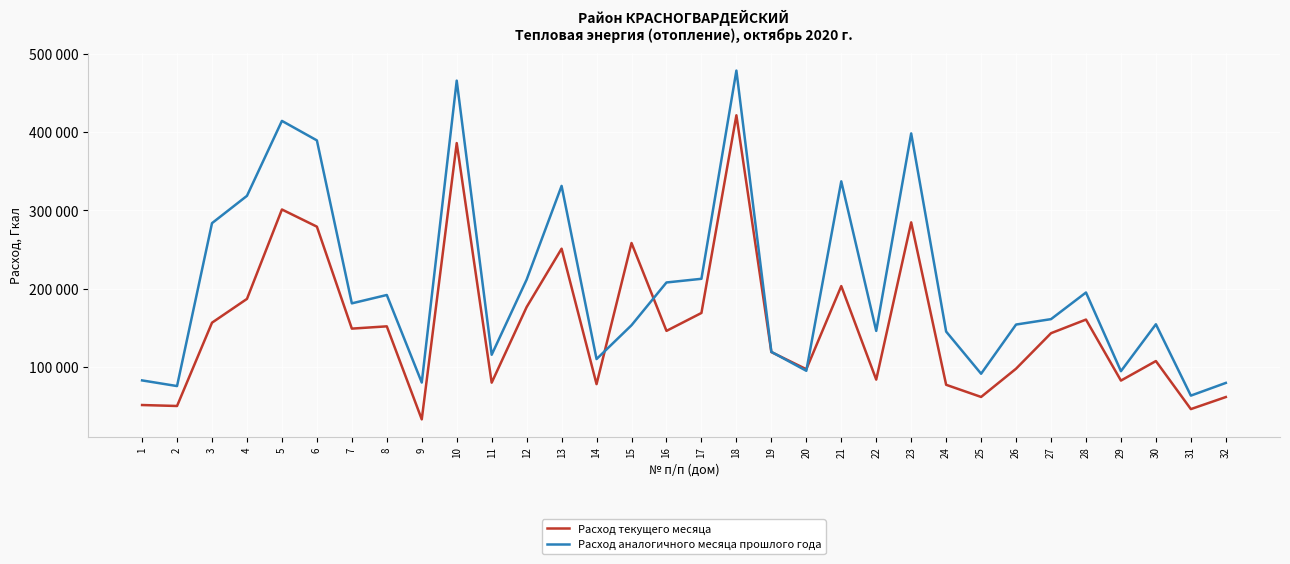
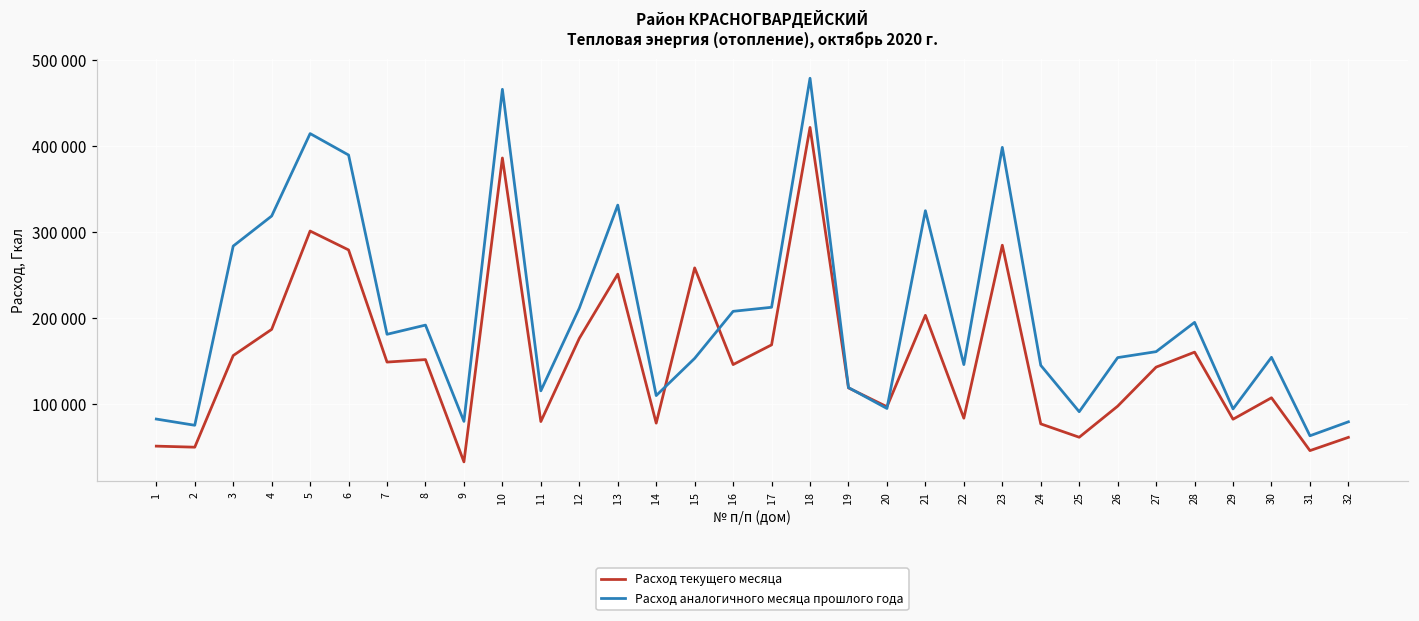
  {
    "Расход текущего месяца": {
      "1": 50000,
      "2": 50000,
      "3": 160000,
      "4": 190000,
      "5": 300000,
      "6": 280000,
      "7": 150000,
      "8": 150000,
      "9": 30000,
      "10": 390000,
      "11": 80000,
      "12": 180000,
      "13": 250000,
      "14": 80000,
      "15": 260000,
      "16": 150000,
      "17": 170000,
      "18": 420000,
      "21": 200000,
      "22": 80000,
      "23": 280000,
      "24": 80000,
      "25": 60000,
      "26": 100000,
      "27": 140000,
      "28": 160000,
      "29": 80000,
      "30": 110000,
      "31": 50000,
      "32": 60000
    },
    "Расход аналогичного месяца прошлого года": {
      "1": 80000,
      "2": 80000,
      "3": 280000,
      "4": 320000,
      "5": 410000,
      "6": 390000,
      "7": 180000,
      "8": 190000,
      "9": 80000,
      "10": 470000,
      "11": 120000,
      "12": 210000,
      "13": 330000,
      "14": 110000,
      "15": 150000,
      "16": 210000,
      "17": 210000,
      "18": 480000,
-     "21": 340000,
+     "21": 320000,
      "22": 150000,
      "23": 400000,
      "24": 150000,
      "25": 90000,
      "26": 150000,
      "27": 160000,
      "28": 200000,
      "29": 90000,
      "30": 150000,
      "31": 60000,
      "32": 80000
    }
  }
